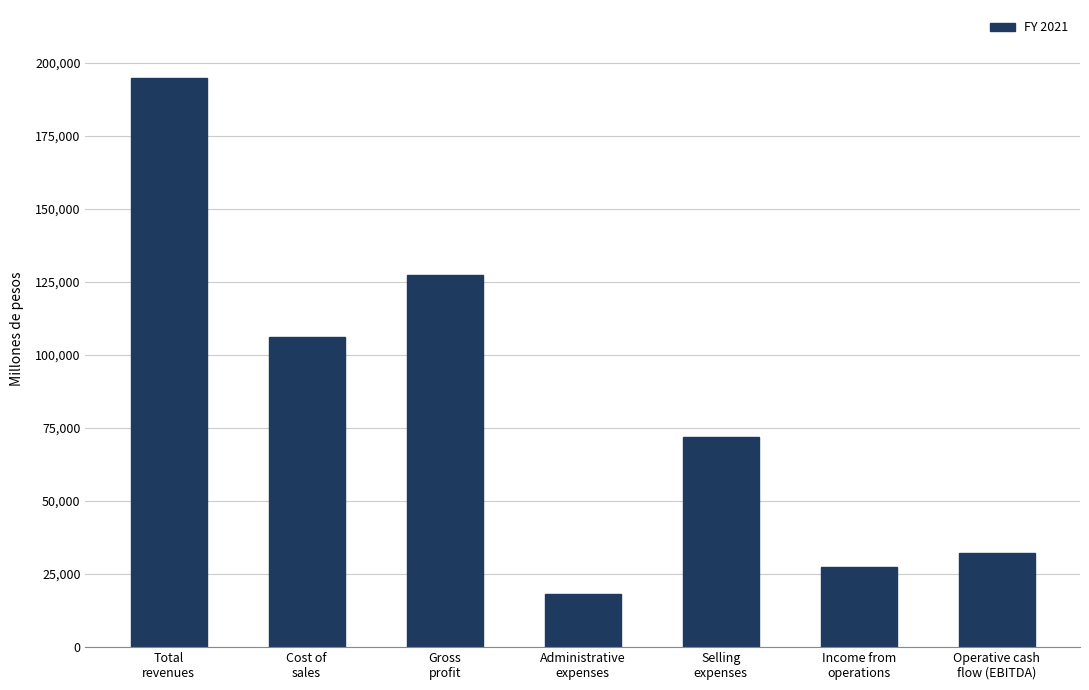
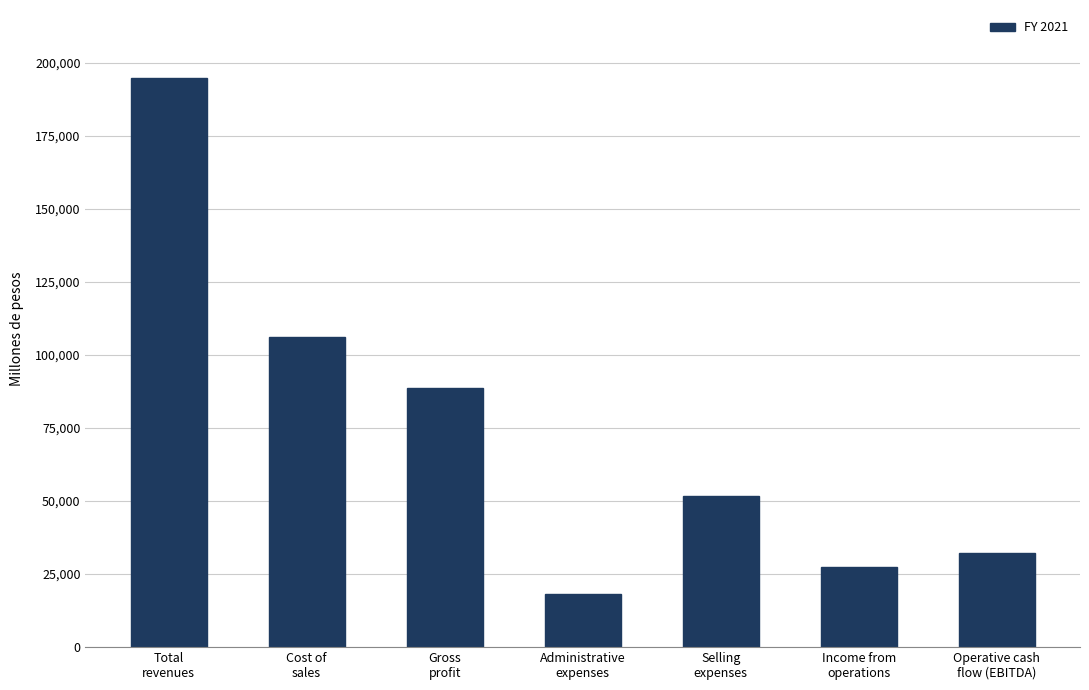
  {
    "Total revenues": "195,000",
    "Cost of sales": "106,000",
-   "Gross profit": "128,000",
+   "Gross profit": "89,000",
    "Administrative expenses": "18,000",
-   "Selling expenses": "72,000",
+   "Selling expenses": "52,000",
    "Income from operations": "27,000",
    "Operative cash flow (EBITDA)": "32,000"
  }
